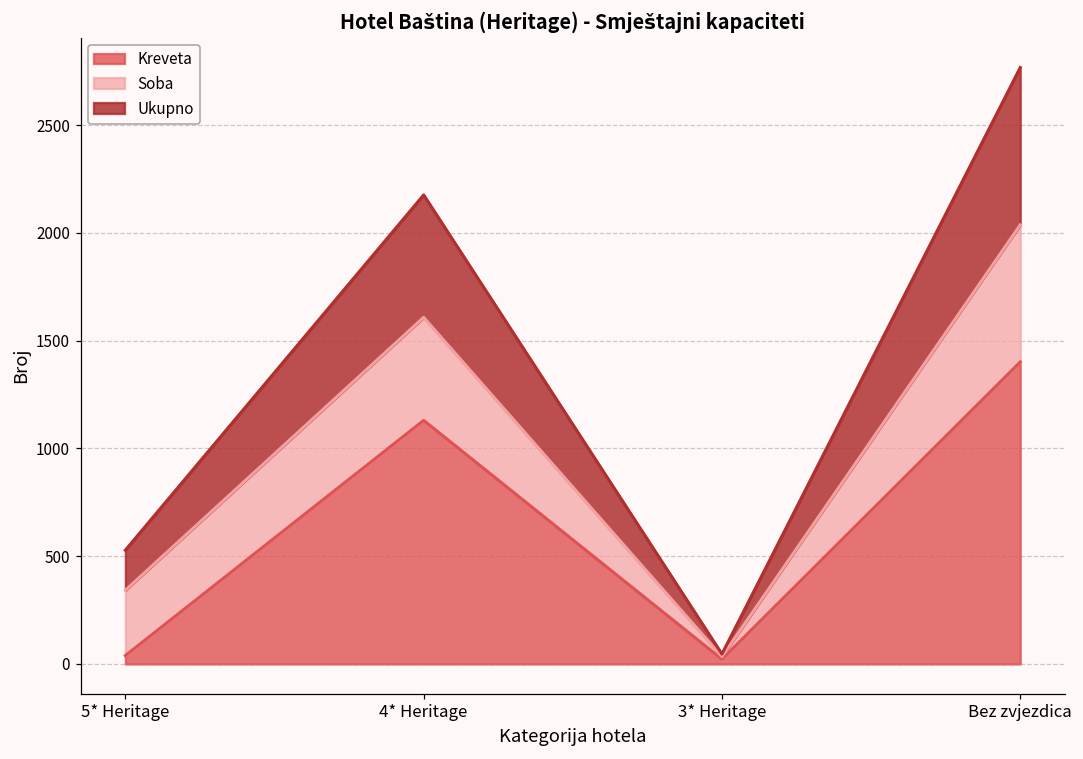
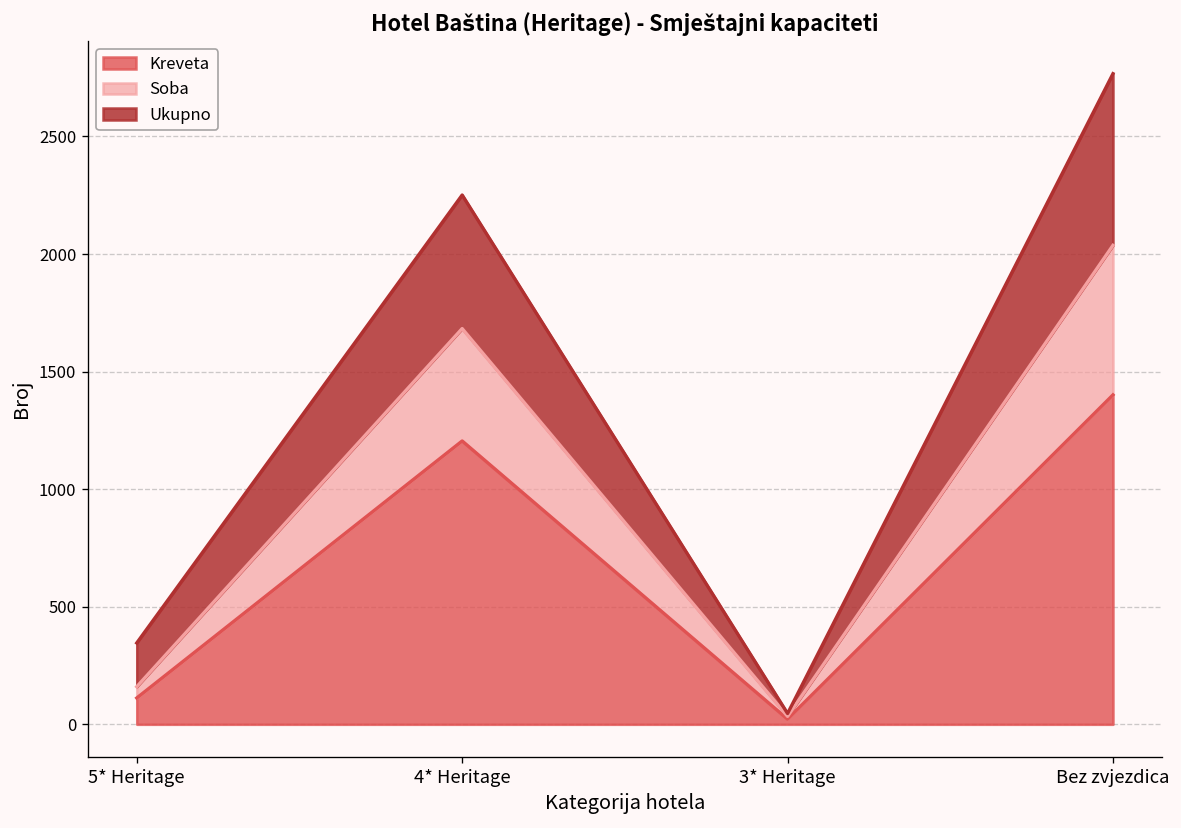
  {
    "Kreveta": {
-     "5* Heritage": 40,
-     "4* Heritage": 1130,
+     "5* Heritage": 110,
+     "4* Heritage": 1210,
      "Bez zvjezdica": 1400
    },
    "Soba": {
-     "5* Heritage": 300,
+     "5* Heritage": 50,
      "4* Heritage": 480,
      "Bez zvjezdica": 640
    },
    "Ukupno": {
      "5* Heritage": 190,
      "4* Heritage": 570,
      "Bez zvjezdica": 730
    }
  }
